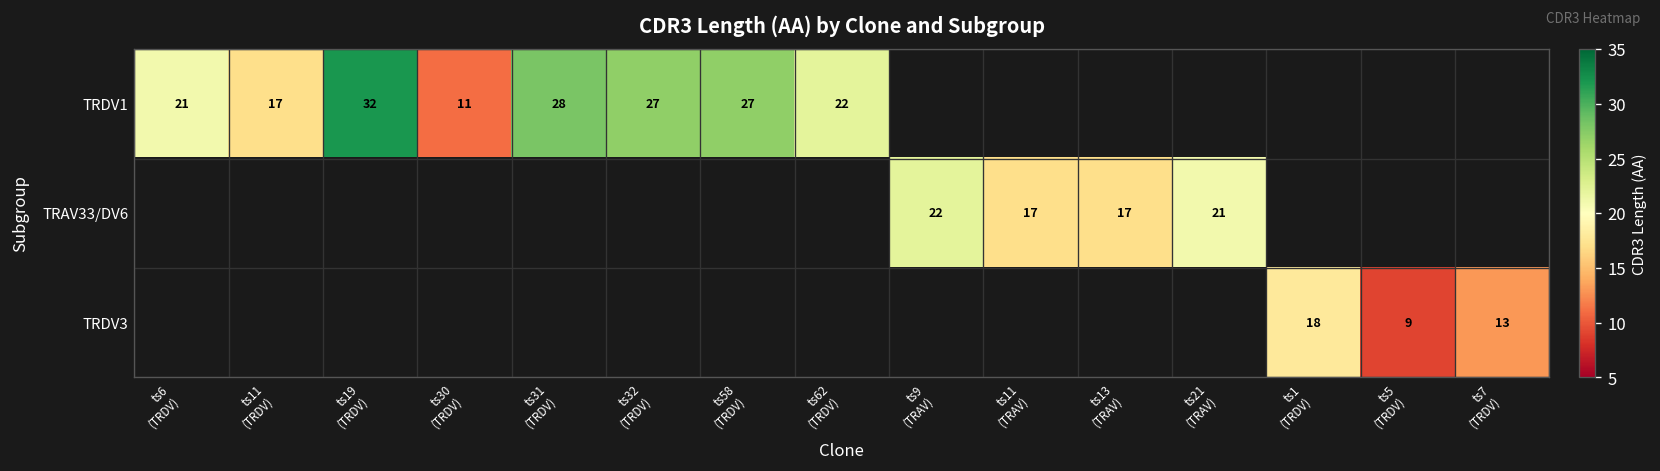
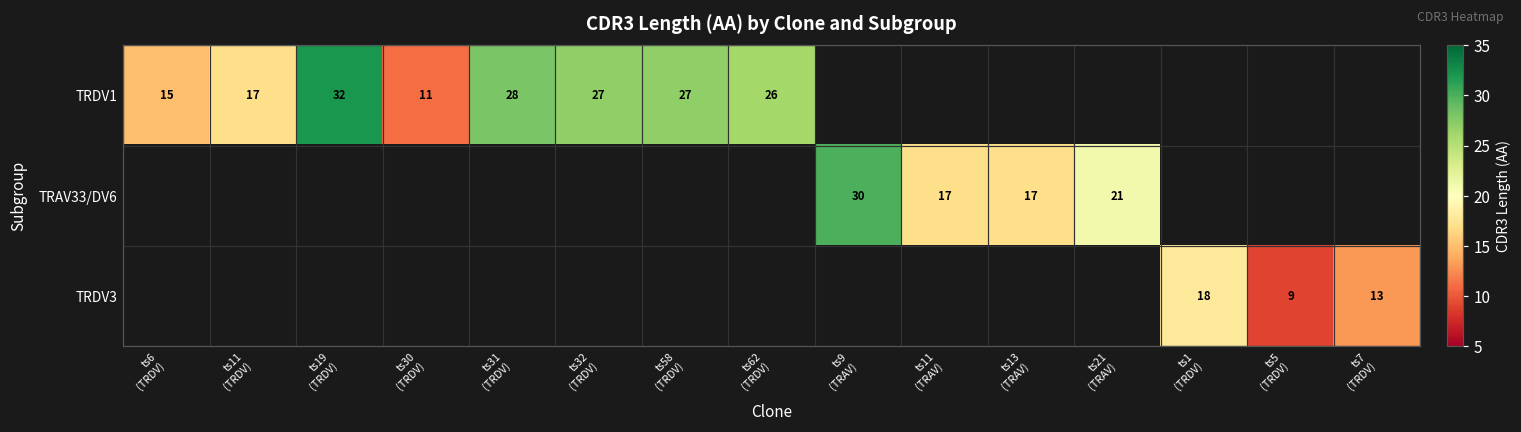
  {
    "TRDV1": {
-     "ts6 (TRDV)": 21,
+     "ts6 (TRDV)": 15,
      "ts11 (TRDV)": 17,
      "ts19 (TRDV)": 32,
      "ts30 (TRDV)": 11,
      "ts31 (TRDV)": 28,
      "ts32 (TRDV)": 27,
      "ts58 (TRDV)": 27,
-     "ts62 (TRDV)": 22
+     "ts62 (TRDV)": 26
    },
    "TRAV33/DV6": {
-     "ts9 (TRAV)": 22,
+     "ts9 (TRAV)": 30,
      "ts11 (TRAV)": 17,
      "ts13 (TRAV)": 17,
      "ts21 (TRAV)": 21
    },
    "TRDV3": {
      "ts1 (TRDV)": 18,
      "ts5 (TRDV)": 9,
      "ts7 (TRDV)": 13
    }
  }
